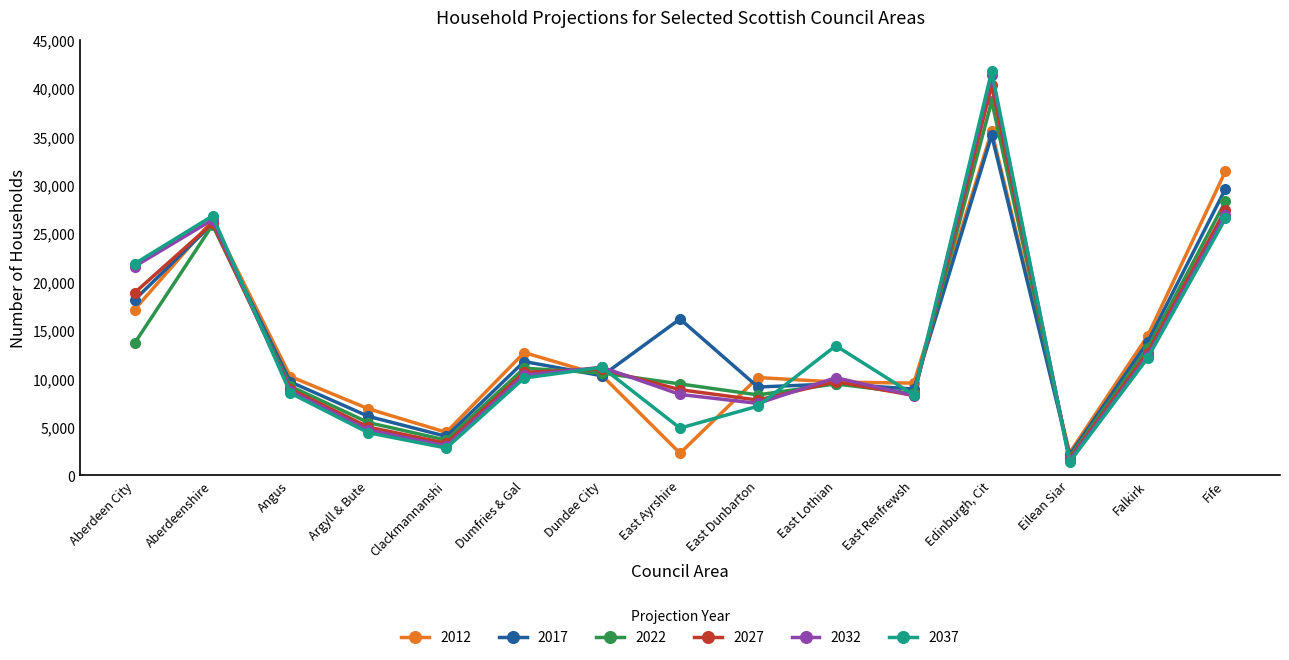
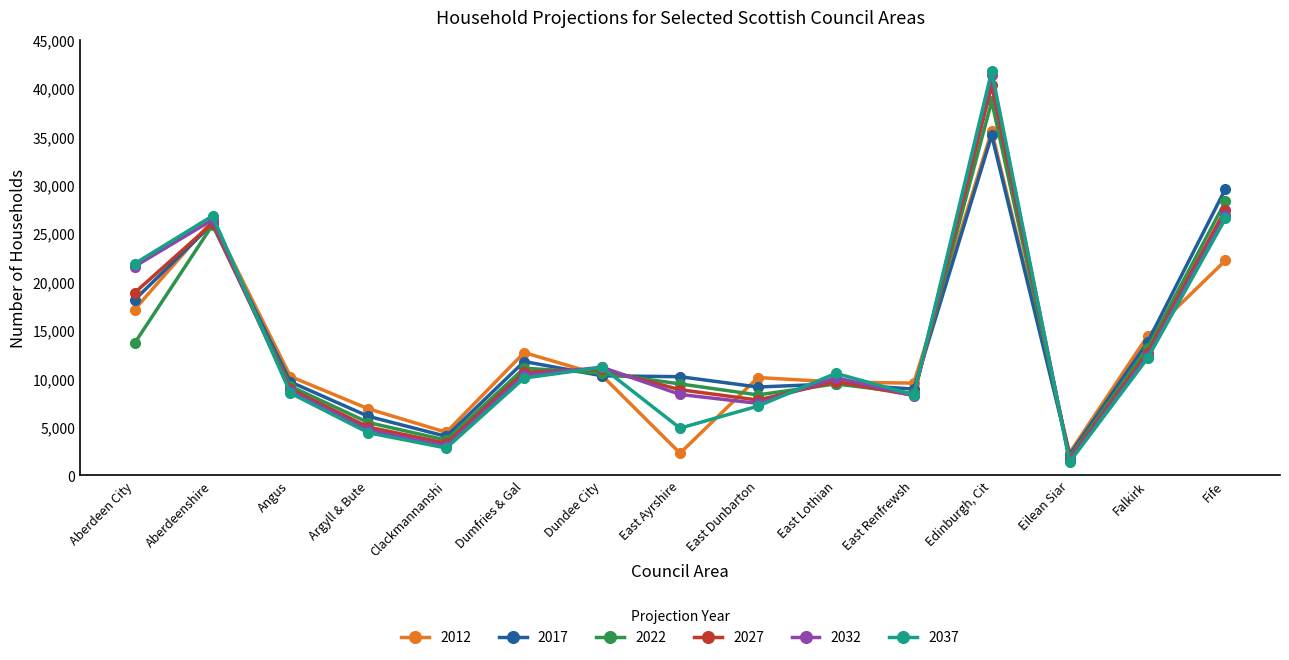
  {
    "2012": {
      "Aberdeen City": "17,000",
      "Angus": "10,000",
      "Argyll & Bute": "7,000",
      "Clackmannanshi": "4,000",
      "Dumfries & Gal": "13,000",
      "East Ayrshire": "2,000",
      "East Dunbarton": "10,000",
      "East Renfrewsh": "10,000",
      "Edinburgh, Cit": "36,000",
      "Falkirk": "14,000",
-     "Fife": "31,000"
+     "Fife": "22,000"
    },
    "2017": {
      "Aberdeen City": "18,000",
      "Angus": "10,000",
      "Argyll & Bute": "6,000",
      "Clackmannanshi": "4,000",
      "Dumfries & Gal": "12,000",
-     "East Ayrshire": "16,000",
+     "East Ayrshire": "10,000",
      "East Dunbarton": "9,000",
      "East Renfrewsh": "9,000",
      "Edinburgh, Cit": "35,000",
      "Falkirk": "14,000",
      "Fife": "30,000"
    },
    "2022": {
      "Aberdeen City": "14,000",
      "Angus": "9,000",
      "Argyll & Bute": "5,000",
      "Clackmannanshi": "4,000",
      "Dumfries & Gal": "11,000",
      "East Ayrshire": "9,000",
      "East Dunbarton": "8,000",
      "Edinburgh, Cit": "39,000",
      "Falkirk": "13,000",
      "Fife": "28,000"
    },
    "2027": {
      "Aberdeen City": "19,000",
      "Argyll & Bute": "5,000",
      "Clackmannanshi": "3,000",
      "Dumfries & Gal": "11,000",
      "East Ayrshire": "9,000",
      "East Dunbarton": "8,000",
      "Edinburgh, Cit": "40,000",
      "Falkirk": "13,000",
      "Fife": "27,000"
    },
    "2032": {
      "Aberdeen City": "22,000",
      "Argyll & Bute": "5,000",
      "Dumfries & Gal": "10,000",
      "East Ayrshire": "8,000",
      "East Dunbarton": "7,000",
      "East Lothian": "10,000",
      "Edinburgh, Cit": "41,000",
      "Fife": "27,000"
    },
    "2037": {
      "Aberdeen City": "22,000",
      "Aberdeenshire": "27,000",
      "Argyll & Bute": "4,000",
      "Dumfries & Gal": "10,000",
      "East Ayrshire": "5,000",
      "East Dunbarton": "7,000",
-     "East Lothian": "13,000",
+     "East Lothian": "11,000",
      "Edinburgh, Cit": "42,000",
      "Fife": "27,000"
    }
  }
